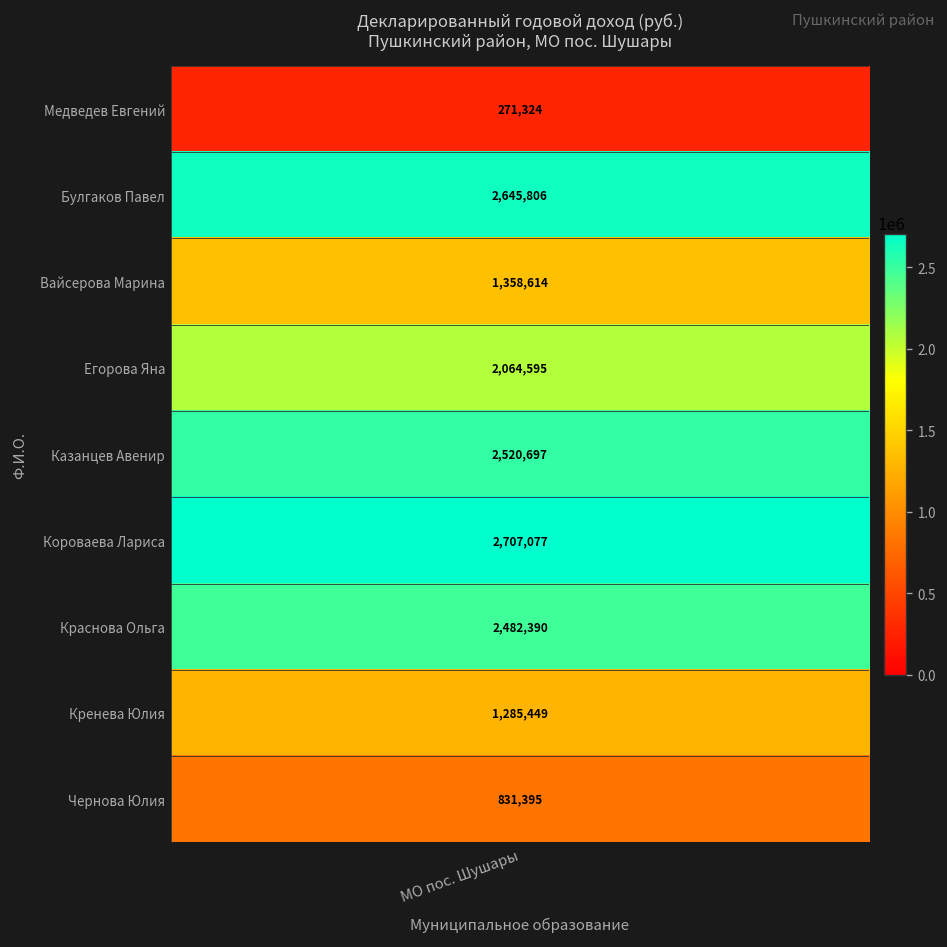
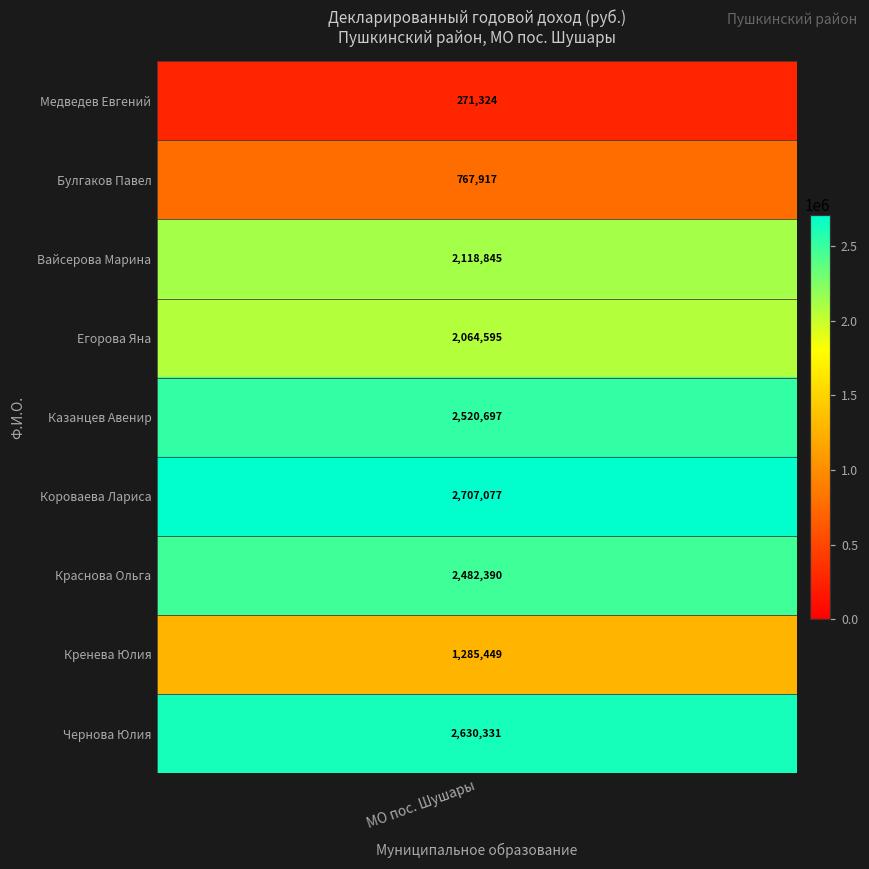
  {
    "Медведев Евгений": {
      "МО пос. Шушары": "271,324"
    },
    "Булгаков Павел": {
-     "МО пос. Шушары": "2,645,806"
+     "МО пос. Шушары": "767,917"
    },
    "Вайсерова Марина": {
-     "МО пос. Шушары": "1,358,614"
+     "МО пос. Шушары": "2,118,845"
    },
    "Егорова Яна": {
      "МО пос. Шушары": "2,064,595"
    },
    "Казанцев Авенир": {
      "МО пос. Шушары": "2,520,697"
    },
    "Короваева Лариса": {
      "МО пос. Шушары": "2,707,077"
    },
    "Краснова Ольга": {
      "МО пос. Шушары": "2,482,390"
    },
    "Кренева Юлия": {
      "МО пос. Шушары": "1,285,449"
    },
    "Чернова Юлия": {
-     "МО пос. Шушары": "831,395"
+     "МО пос. Шушары": "2,630,331"
    }
  }
